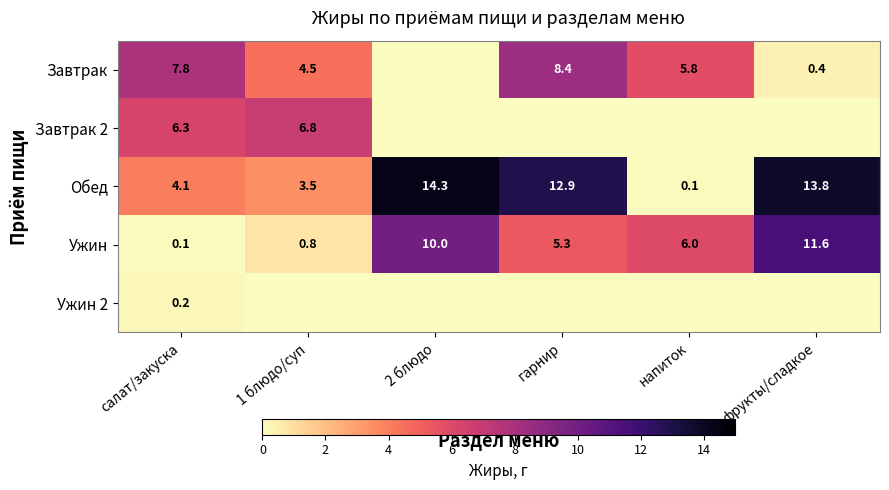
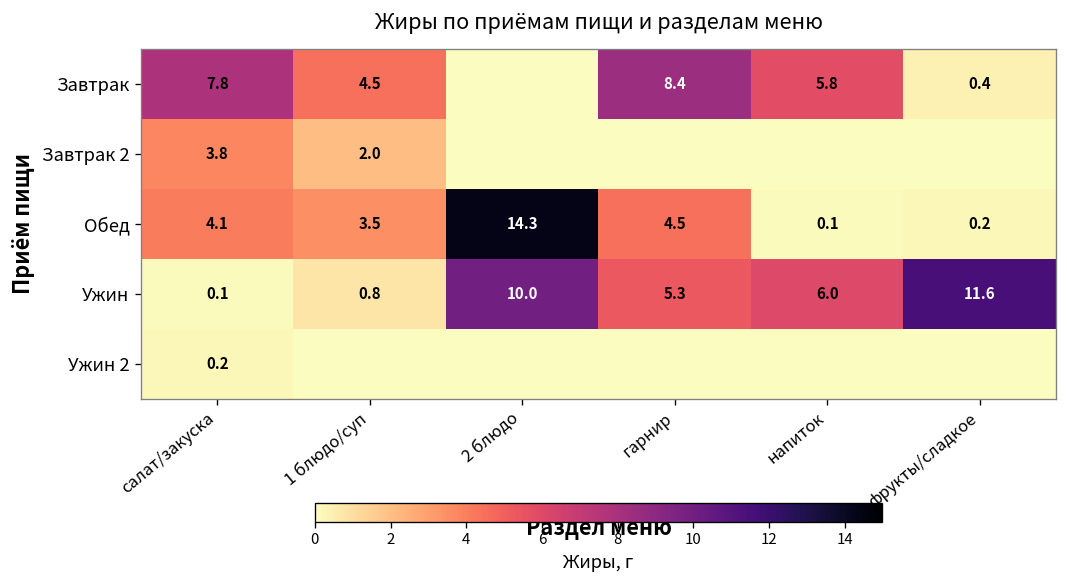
  {
    "Завтрак": {
      "салат/закуска": 7.8,
      "1 блюдо/суп": 4.5,
      "гарнир": 8.4,
      "напиток": 5.8,
      "фрукты/сладкое": 0.4
    },
    "Завтрак 2": {
-     "салат/закуска": 6.3,
-     "1 блюдо/суп": 6.8
+     "салат/закуска": 3.8,
+     "1 блюдо/суп": 2.0
    },
    "Обед": {
      "салат/закуска": 4.1,
      "1 блюдо/суп": 3.5,
      "2 блюдо": 14.3,
-     "гарнир": 12.9,
+     "гарнир": 4.5,
      "напиток": 0.1,
-     "фрукты/сладкое": 13.8
+     "фрукты/сладкое": 0.2
    },
    "Ужин": {
      "салат/закуска": 0.1,
      "1 блюдо/суп": 0.8,
      "2 блюдо": 10.0,
      "гарнир": 5.3,
      "напиток": 6.0,
      "фрукты/сладкое": 11.6
    },
    "Ужин 2": {
      "салат/закуска": 0.2
    }
  }
